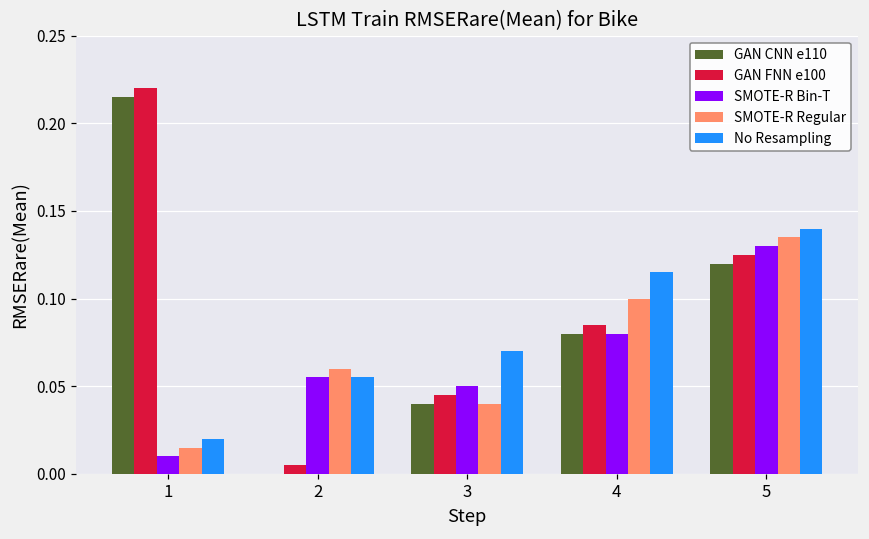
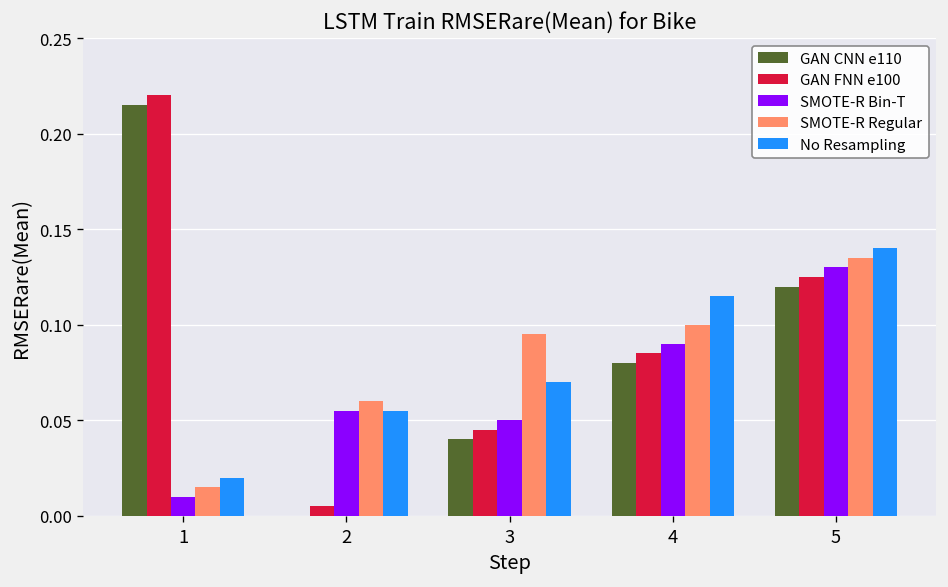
  {
    "GAN CNN e110": {
      "1": 0.215,
      "2": 0.000,
      "3": 0.040,
      "4": 0.080,
      "5": 0.120
    },
    "GAN FNN e100": {
      "1": 0.220,
      "2": 0.005,
      "3": 0.045,
      "4": 0.085,
      "5": 0.125
    },
    "SMOTE-R Bin-T": {
      "1": 0.010,
      "2": 0.055,
      "3": 0.050,
-     "4": 0.080,
+     "4": 0.090,
      "5": 0.130
    },
    "SMOTE-R Regular": {
      "1": 0.015,
      "2": 0.060,
-     "3": 0.040,
+     "3": 0.095,
      "4": 0.100,
      "5": 0.135
    },
    "No Resampling": {
      "1": 0.020,
      "2": 0.055,
      "3": 0.070,
      "4": 0.115,
      "5": 0.140
    }
  }
